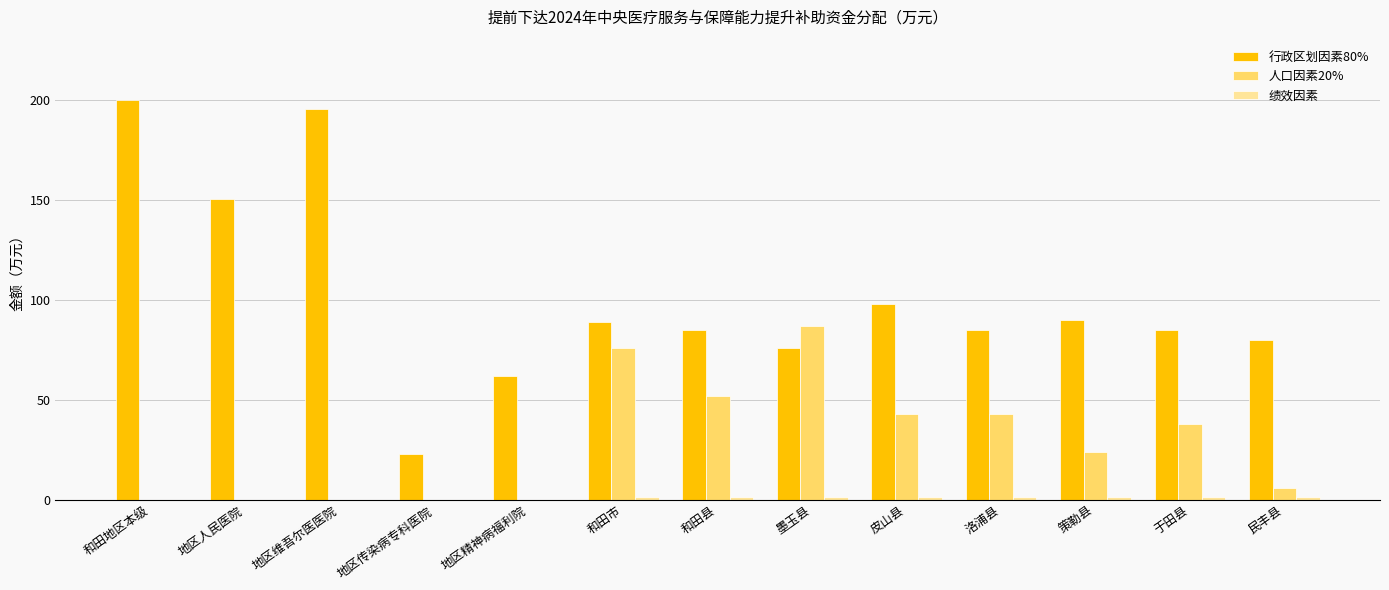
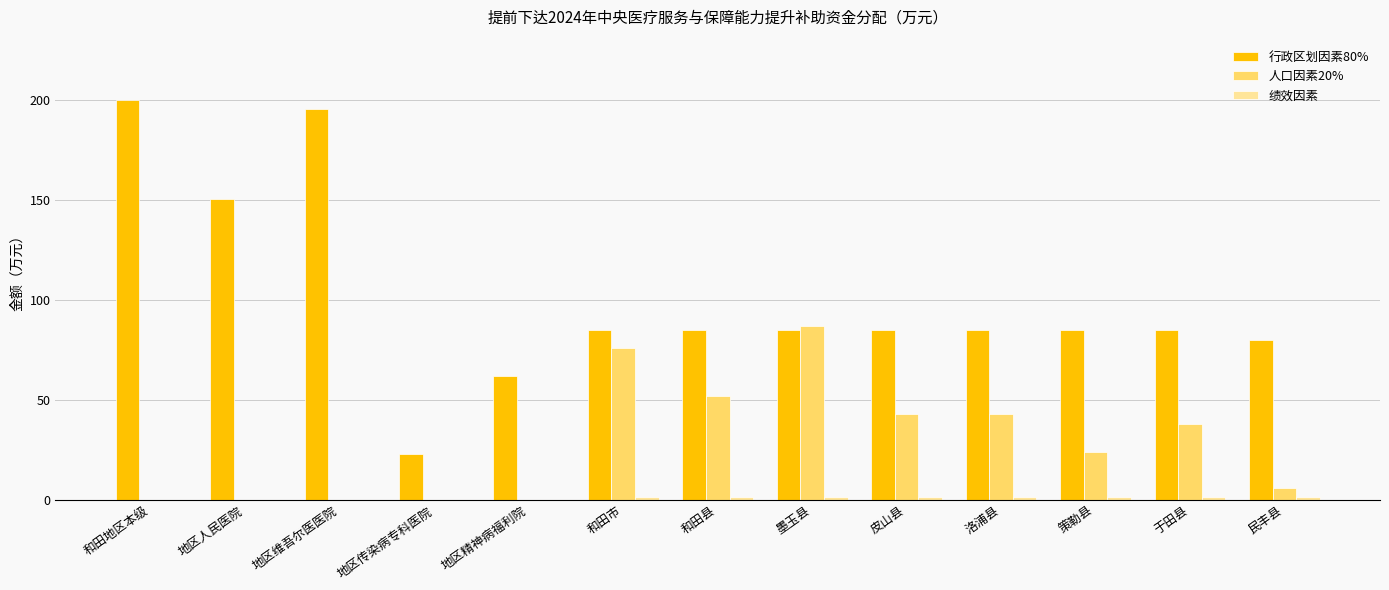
  {
    "行政区划因素80%": {
      "和田地区本级": 200,
      "地区人民医院": 150,
      "地区维吾尔医医院": 196,
      "地区传染病专科医院": 23,
      "地区精神病福利院": 62,
-     "和田市": 89,
+     "和田市": 85,
      "和田县": 85,
-     "墨玉县": 76,
-     "皮山县": 98,
+     "墨玉县": 85,
+     "皮山县": 85,
      "洛浦县": 85,
-     "策勒县": 90,
+     "策勒县": 85,
      "于田县": 85,
      "民丰县": 80
    }
  }
